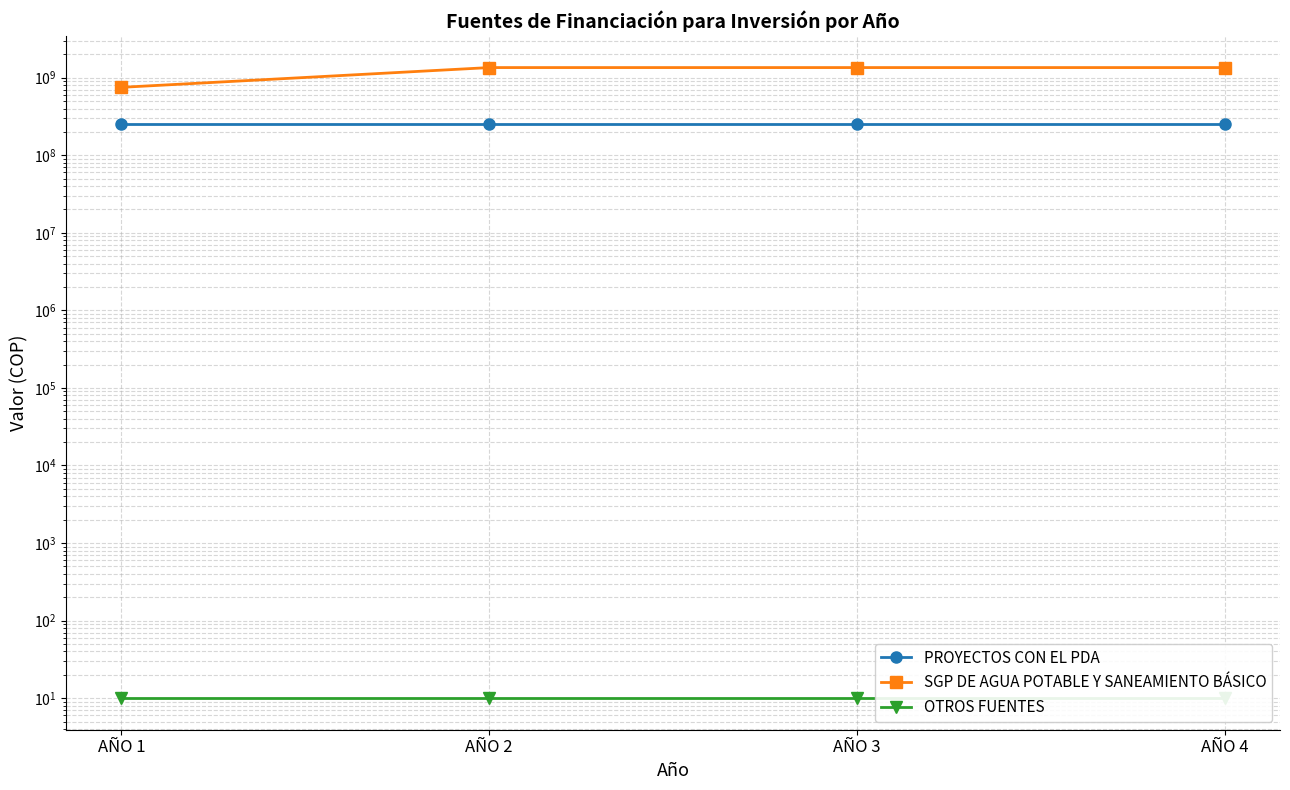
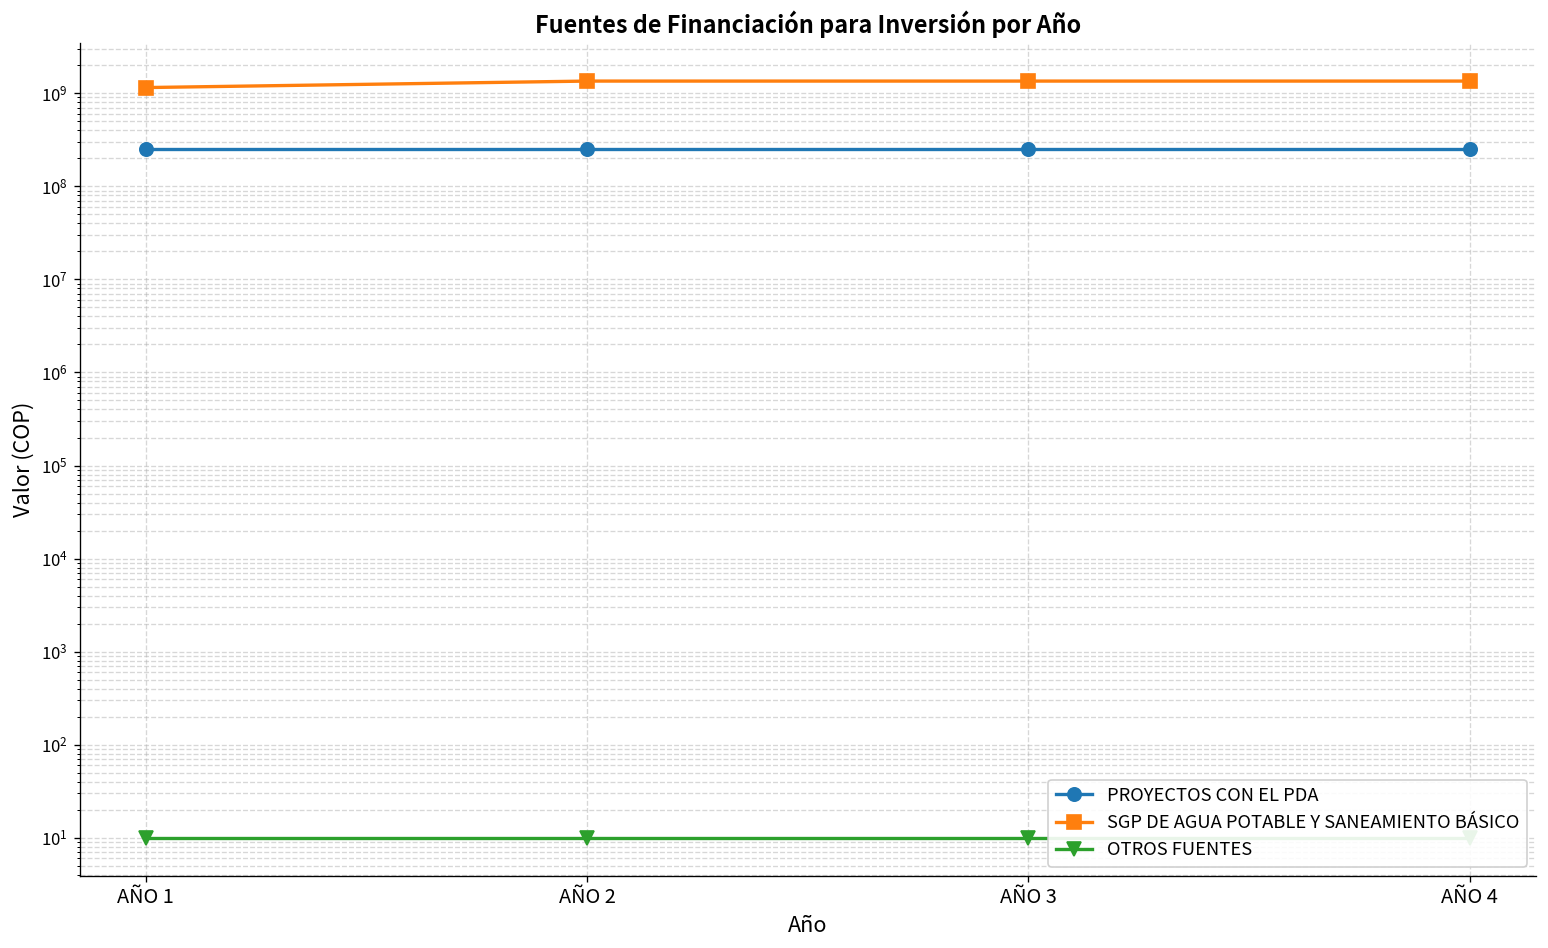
  {
    "PROYECTOS CON EL PDA": {
      "AÑO 1": 250000000,
      "AÑO 2": 250000000,
      "AÑO 3": 250000000,
      "AÑO 4": 250000000
    },
    "SGP DE AGUA POTABLE Y SANEAMIENTO BÁSICO": {
-     "AÑO 1": 800000000,
+     "AÑO 1": 1200000000,
      "AÑO 2": 1400000000,
      "AÑO 3": 1400000000,
      "AÑO 4": 1400000000
    },
    "OTROS FUENTES": {
      "AÑO 1": 10,
      "AÑO 2": 10,
      "AÑO 3": 10
    }
  }
